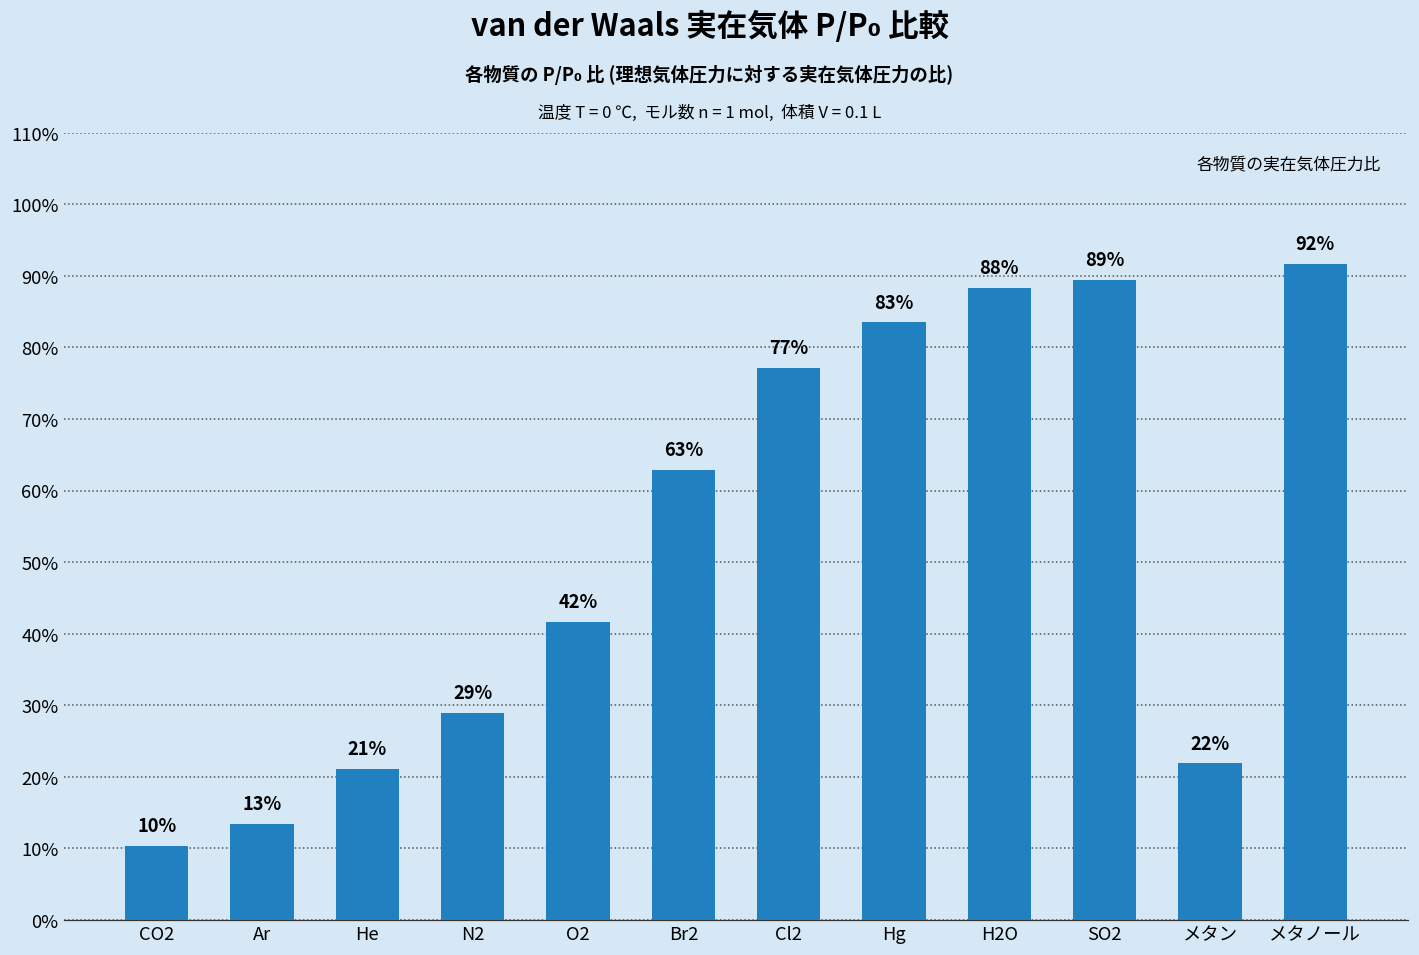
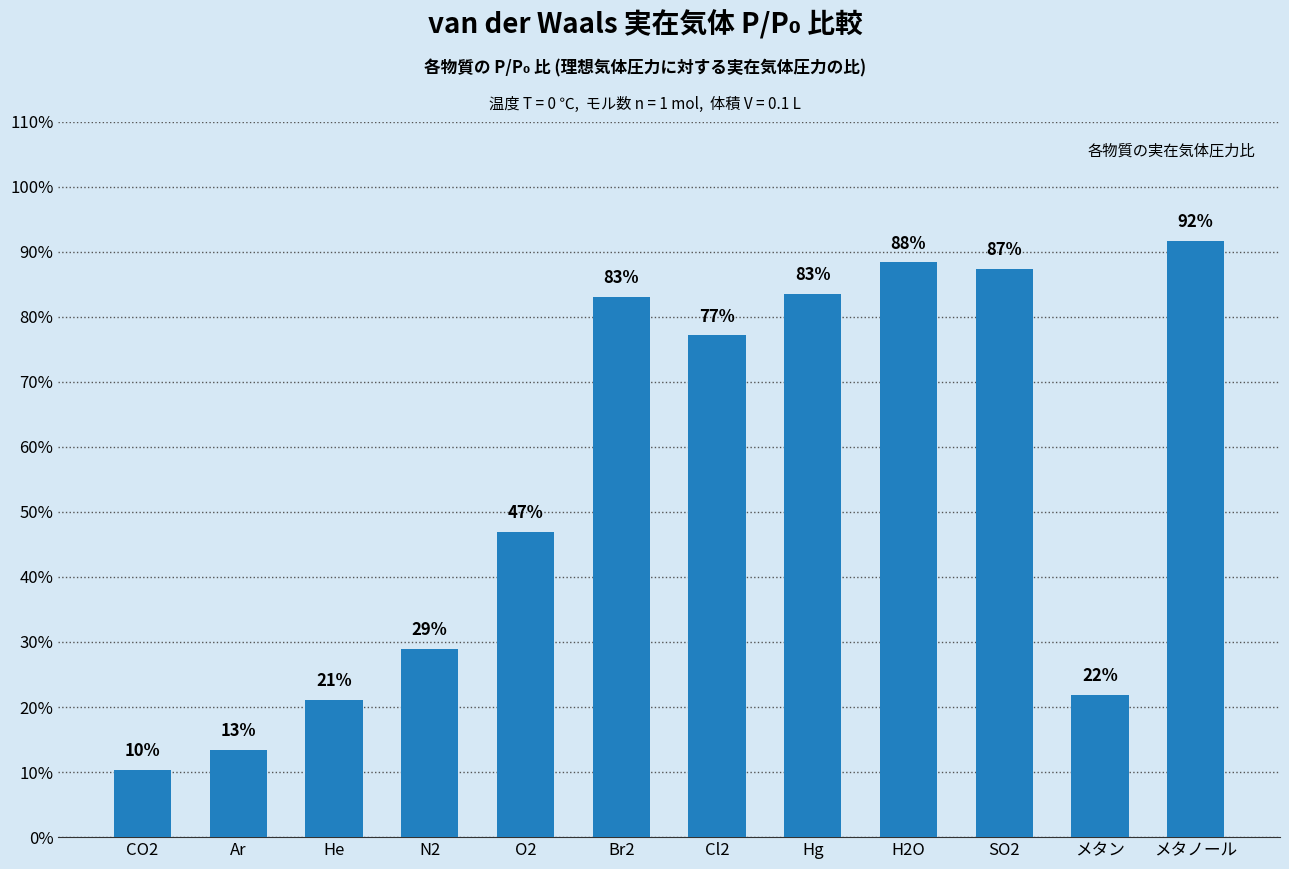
  {
    "CO2": "10%",
    "Ar": "13%",
    "He": "21%",
    "N2": "29%",
-   "O2": "42%",
-   "Br2": "63%",
+   "O2": "47%",
+   "Br2": "83%",
    "Cl2": "77%",
    "Hg": "83%",
    "H2O": "88%",
-   "SO2": "89%",
+   "SO2": "87%",
    "メタン": "22%",
    "メタノール": "92%"
  }
